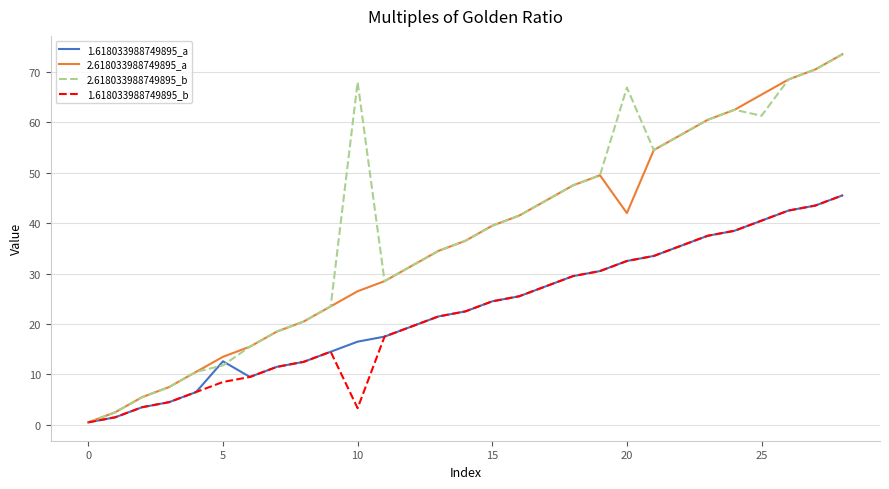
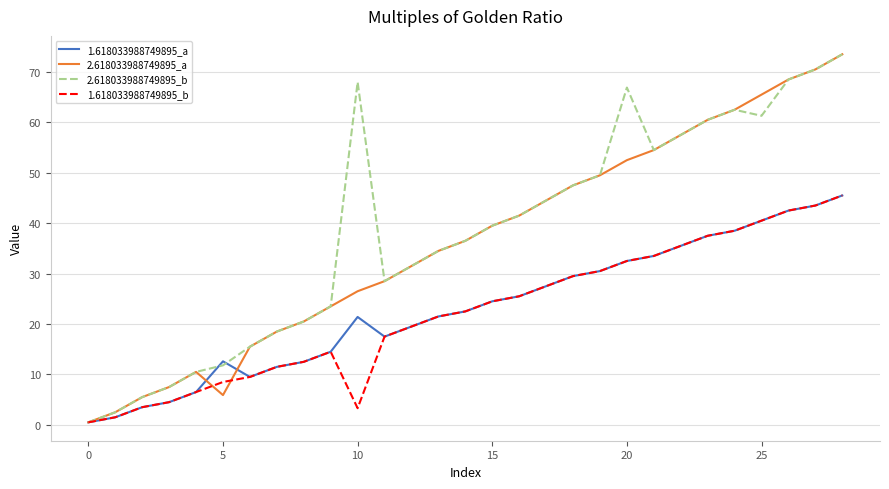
  {
    "1.618033988749895_a": {
      "5": 13,
-     "10": 17
+     "10": 21
    },
    "2.618033988749895_a": {
-     "5": 14,
+     "5": 6,
      "10": 27,
-     "20": 42,
+     "20": 53,
      "25": 66
    },
    "2.618033988749895_b": {
      "5": 12,
      "10": 68,
      "20": 67,
      "25": 61
    },
    "1.618033988749895_b": {
      "5": 9,
      "10": 3
    }
  }
